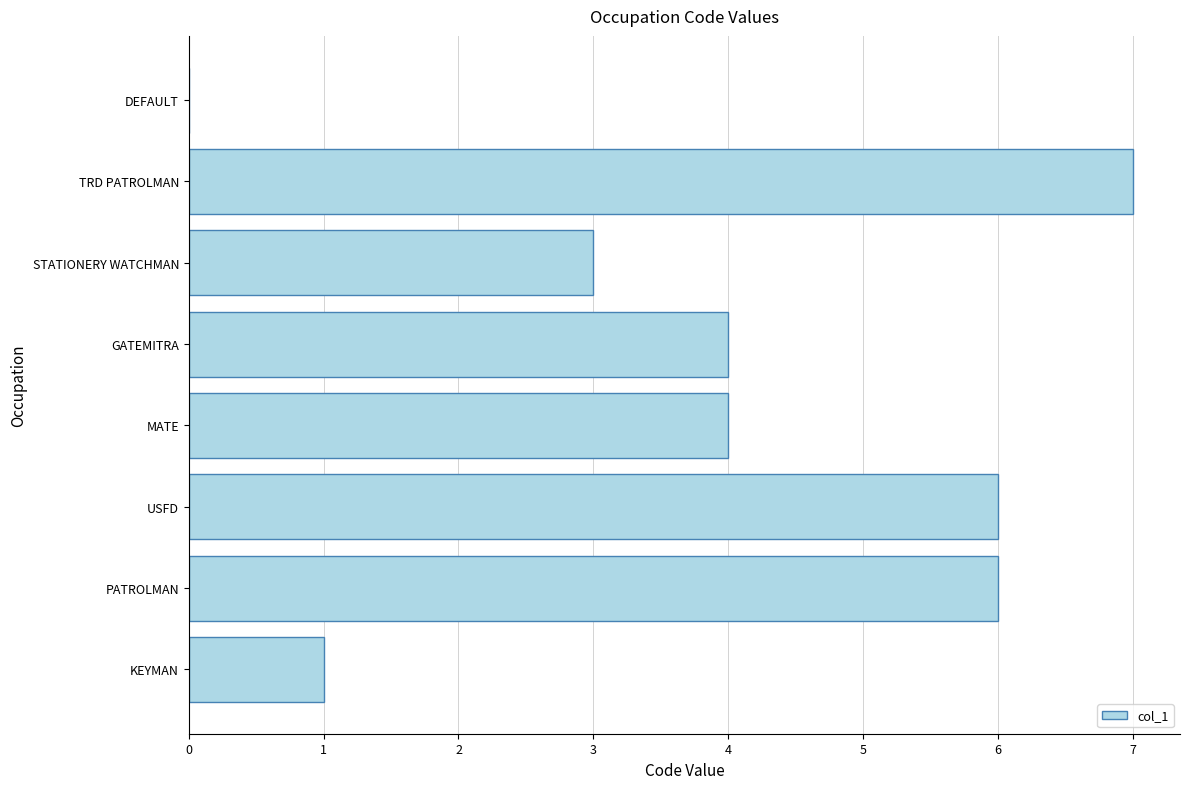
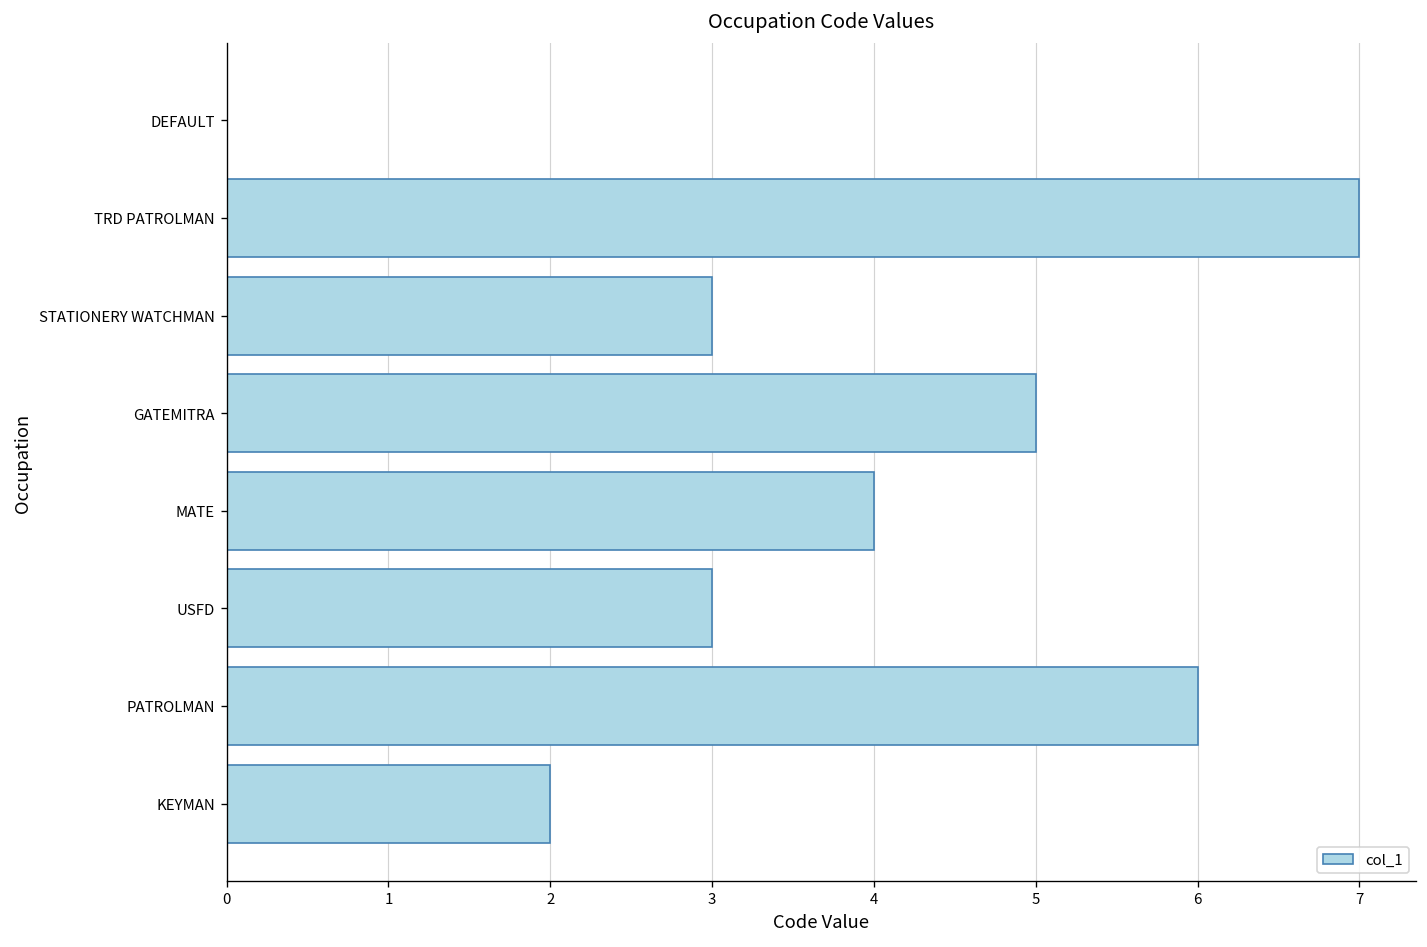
  {
    "DEFAULT": 0,
    "TRD PATROLMAN": 7,
    "STATIONERY WATCHMAN": 3,
-   "GATEMITRA": 4,
+   "GATEMITRA": 5,
    "MATE": 4,
-   "USFD": 6,
+   "USFD": 3,
    "PATROLMAN": 6,
-   "KEYMAN": 1
+   "KEYMAN": 2
  }
